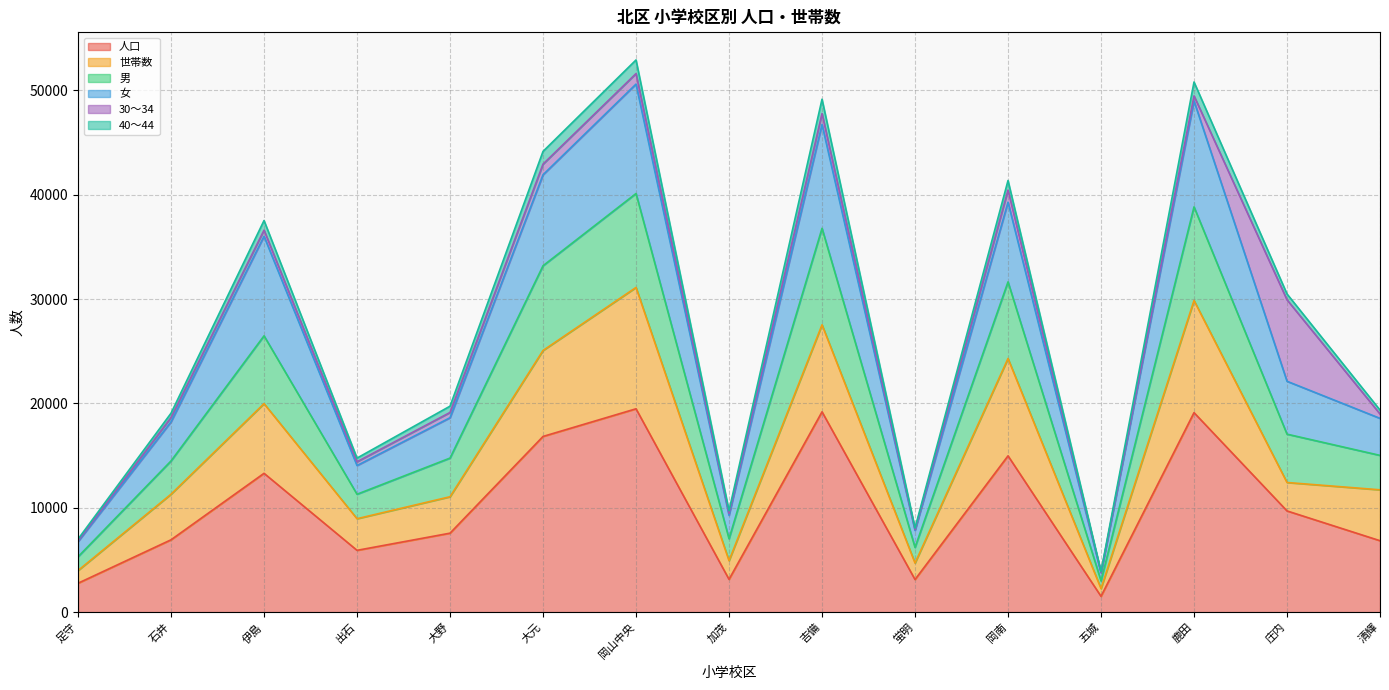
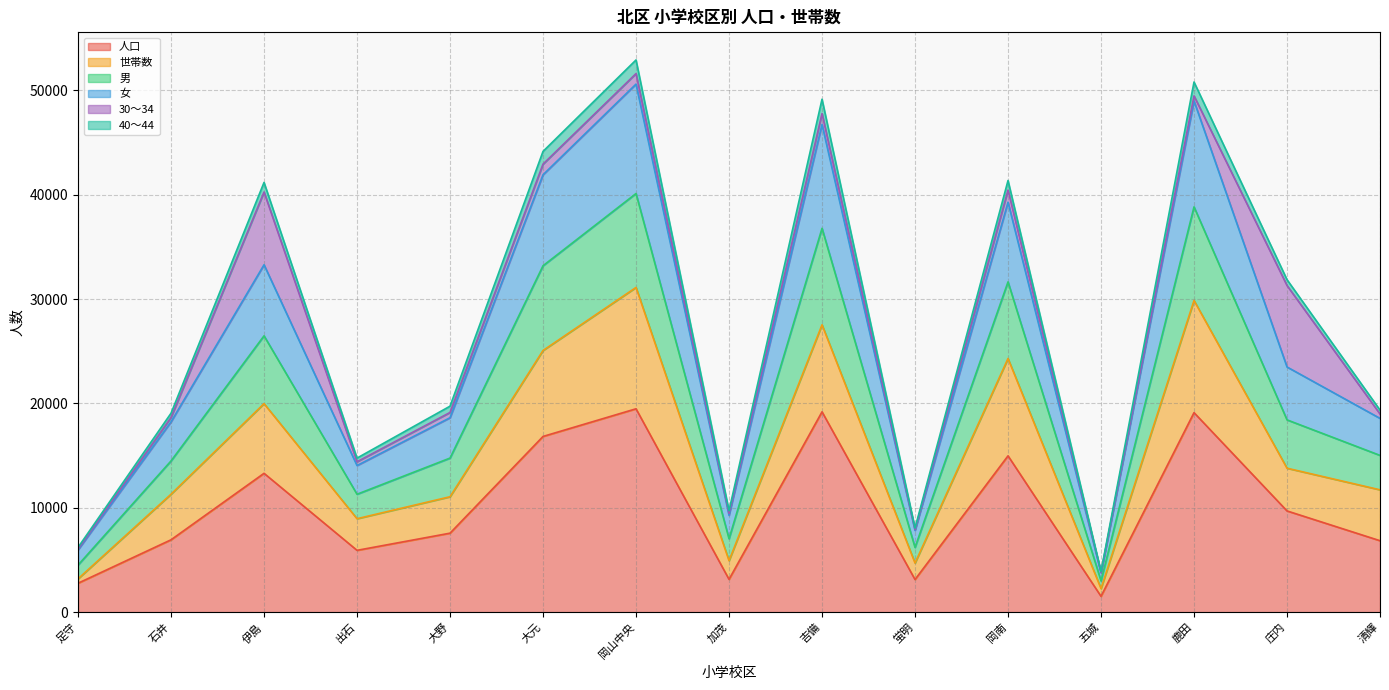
  {
    "人口": {
      "足守": 2800,
      "石井": 6900,
      "伊島": 13300,
      "出石": 5900,
      "大野": 7600,
      "大元": 16800,
      "岡山中央": 19500,
      "加茂": 3100,
      "吉備": 19200,
      "蛍明": 3100,
      "岡南": 15000,
      "五城": 1500,
      "鹿田": 19100,
      "庄内": 9700,
      "清輝": 6800
    },
    "世帯数": {
-     "足守": 1200,
+     "足守": 400,
      "石井": 4400,
      "伊島": 6700,
      "出石": 3000,
      "大野": 3500,
      "大元": 8200,
      "岡山中央": 11600,
      "加茂": 1800,
      "吉備": 8300,
      "蛍明": 1600,
      "岡南": 9300,
      "五城": 700,
      "鹿田": 10700,
-     "庄内": 2700,
+     "庄内": 4100,
      "清輝": 4900
    },
    "女": {
      "石井": 3700,
-     "伊島": 9500,
+     "伊島": 6800,
      "出石": 2800,
      "大野": 3900,
      "大元": 8700,
      "岡山中央": 10500,
      "吉備": 10000,
      "岡南": 7600,
      "鹿田": 10200,
      "庄内": 5100,
      "清輝": 3500
    },
    "30～34": {
      "石井": 400,
-     "伊島": 600,
+     "伊島": 7000,
      "出石": 400,
      "大野": 500,
      "大元": 1000,
      "岡山中央": 1000,
      "吉備": 1000,
      "岡南": 1200,
      "鹿田": 500,
      "庄内": 7800,
      "清輝": 400
    }
  }
